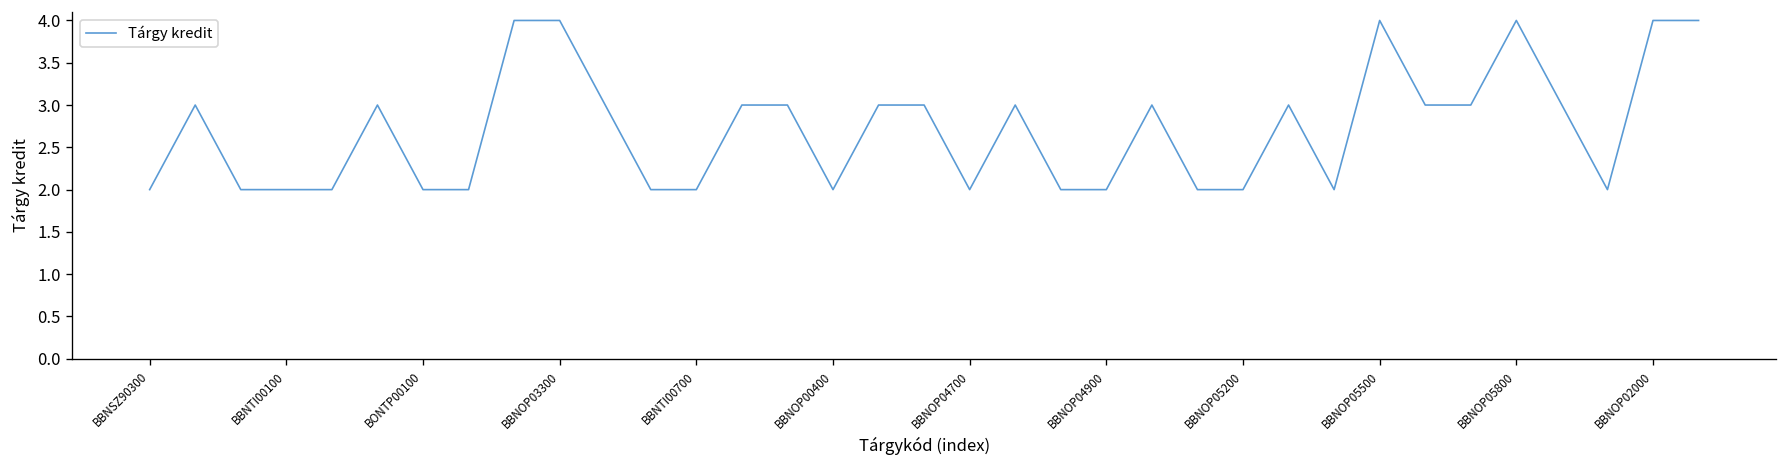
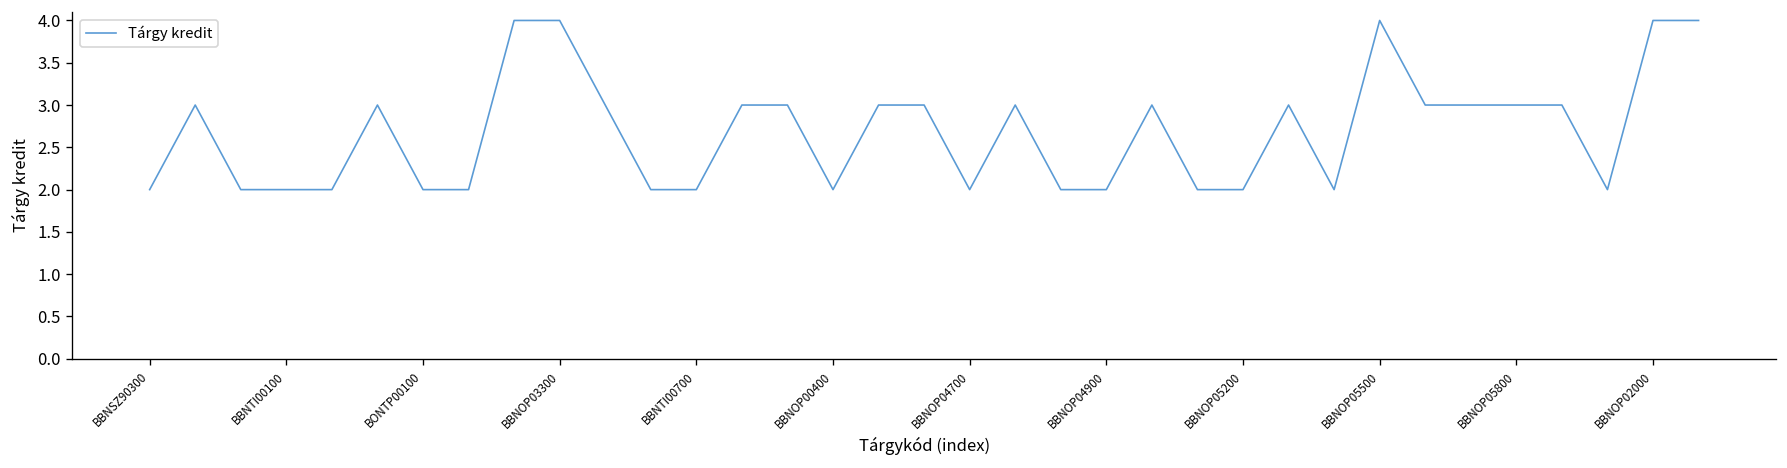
  {
    "BBNSZ90300": 2,
    "BBNTI00100": 2,
    "BONTP00100": 2,
    "BBNOP03300": 4,
    "BBNTI00700": 2,
    "BBNOP00400": 2,
    "BBNOP04700": 2,
    "BBNOP04900": 2,
    "BBNOP05200": 2,
    "BBNOP05500": 4,
-   "BBNOP05800": 4,
+   "BBNOP05800": 3,
    "BBNOP02000": 4
  }
